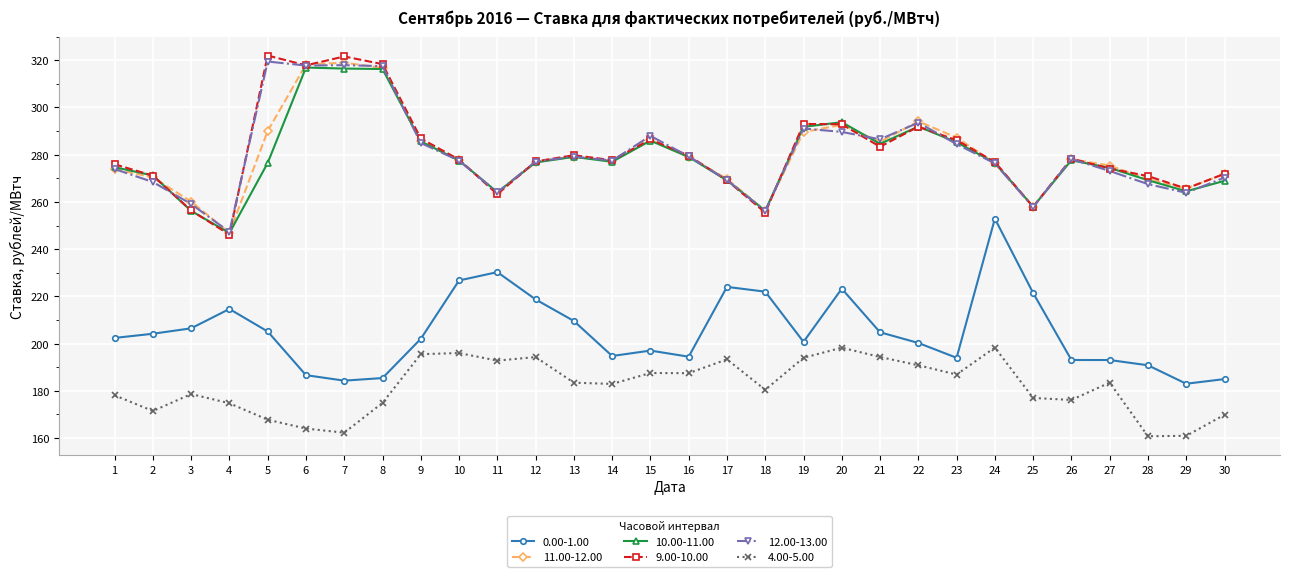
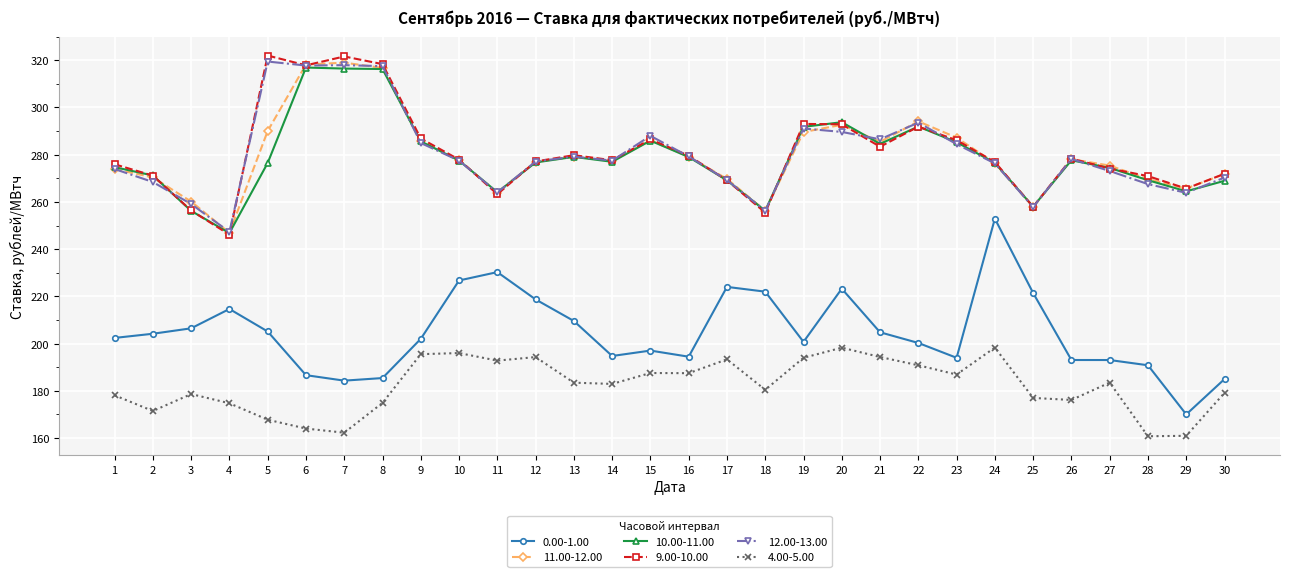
  {
    "0.00-1.00": {
      "1": 202,
      "2": 204,
      "3": 206,
      "4": 215,
      "5": 205,
      "6": 187,
      "7": 184,
      "8": 185,
      "9": 202,
      "10": 227,
      "11": 230,
      "12": 219,
      "13": 210,
      "14": 195,
      "15": 197,
      "16": 194,
      "17": 224,
      "18": 222,
      "19": 201,
      "20": 223,
      "21": 205,
      "22": 200,
      "23": 194,
      "24": 253,
      "25": 221,
      "26": 193,
      "27": 193,
      "28": 191,
-     "29": 183,
+     "29": 170,
      "30": 185
    },
    "11.00-12.00": {
      "5": 290,
      "19": 290,
      "23": 287
    },
    "10.00-11.00": {
      "5": 277,
      "7": 316,
      "30": 269
    },
    "9.00-10.00": {
      "1": 276,
      "5": 322,
      "7": 322,
      "19": 293,
      "21": 283,
      "28": 271
    },
    "12.00-13.00": {
      "2": 268,
      "5": 319,
      "15": 288,
      "20": 290,
      "21": 287,
      "28": 268,
      "30": 270
    },
    "4.00-5.00": {
      "1": 178,
      "2": 171,
      "3": 179,
      "4": 175,
      "5": 168,
      "6": 164,
      "7": 162,
      "8": 175,
      "9": 196,
      "10": 196,
      "11": 193,
      "12": 194,
      "13": 183,
      "14": 183,
      "15": 188,
      "16": 187,
      "17": 193,
      "18": 180,
      "19": 194,
      "20": 198,
      "21": 194,
      "22": 191,
      "23": 187,
      "24": 198,
      "25": 177,
      "26": 176,
      "27": 184,
      "28": 161,
      "29": 161,
-     "30": 170
+     "30": 179
    }
  }
